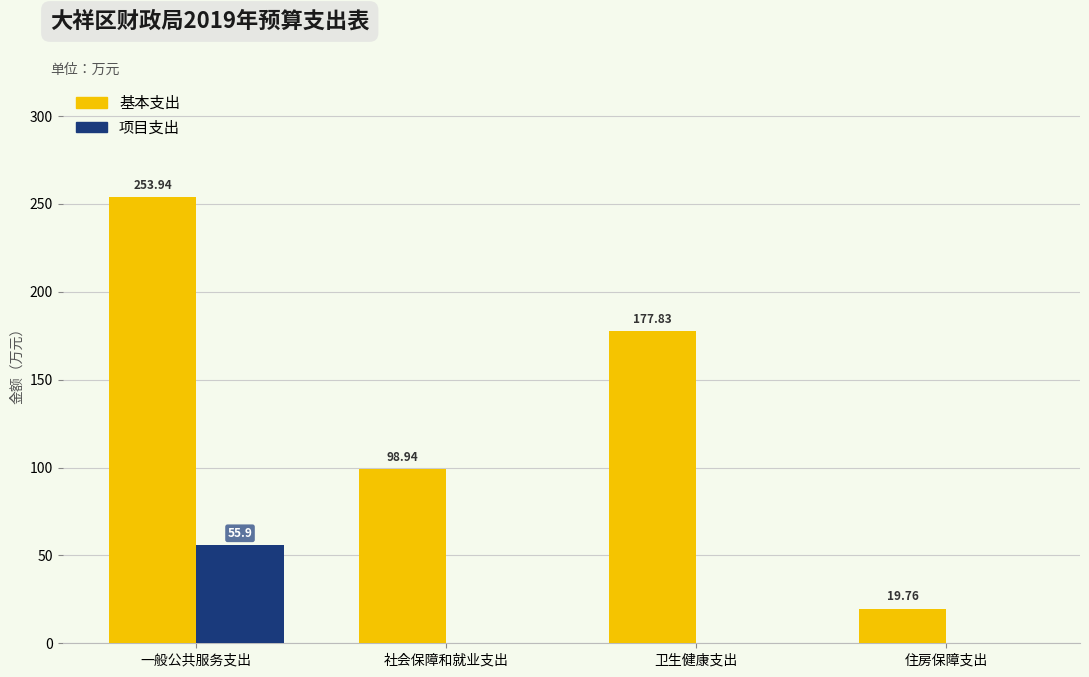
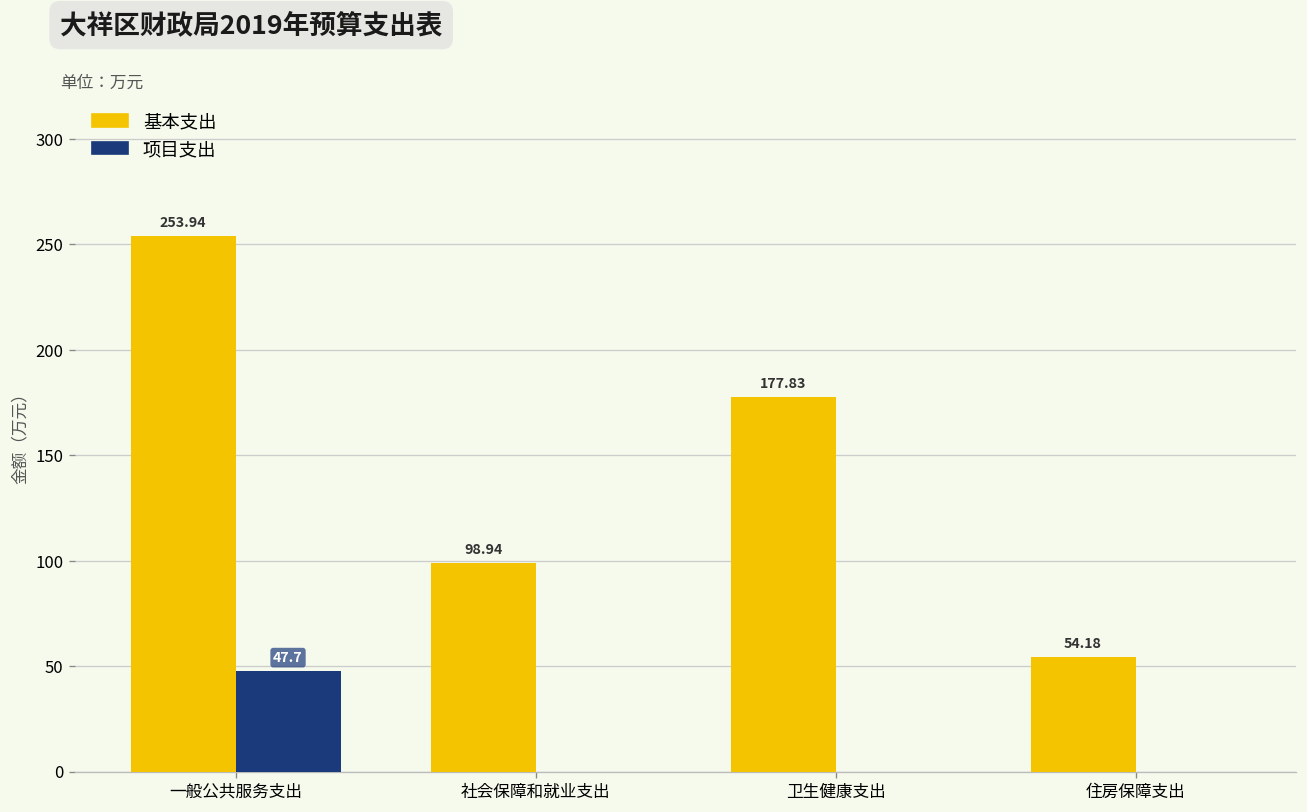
  {
    "基本支出": {
      "一般公共服务支出": 253.94,
      "社会保障和就业支出": 98.94,
      "卫生健康支出": 177.83,
-     "住房保障支出": 19.76
+     "住房保障支出": 54.18
    },
    "项目支出": {
-     "一般公共服务支出": 55.9
+     "一般公共服务支出": 47.7
    }
  }
